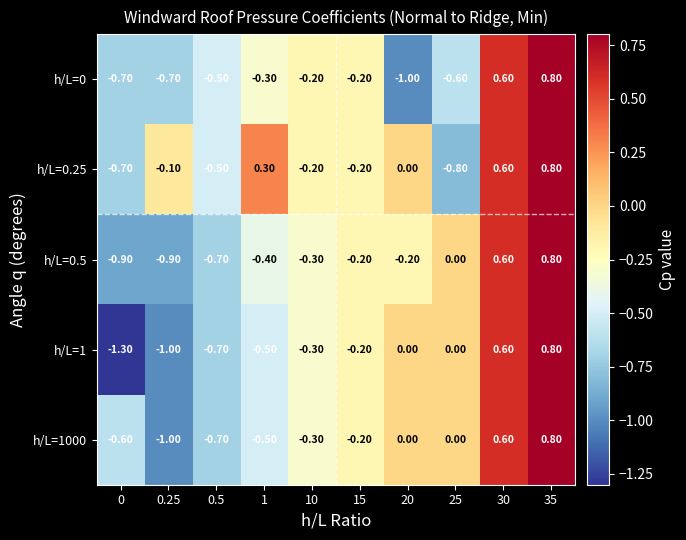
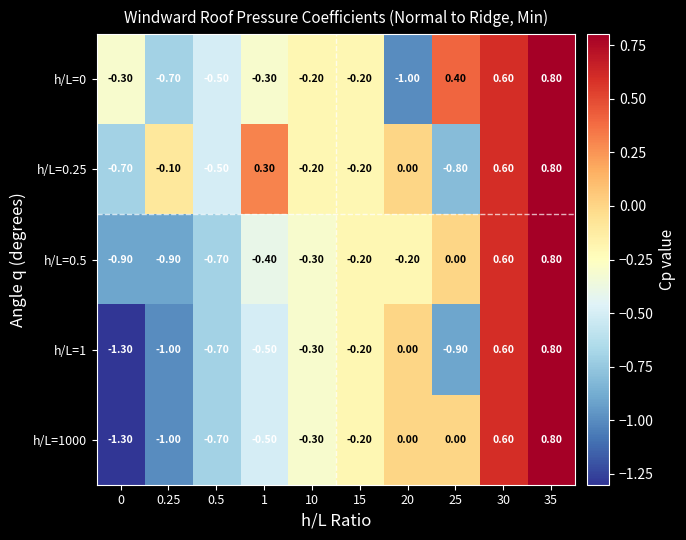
  {
    "h/L=0": {
-     "0": -0.70,
+     "0": -0.30,
      "0.25": -0.70,
      "1": -0.30,
      "10": -0.20,
      "15": -0.20,
      "20": -1.00,
-     "25": -0.60,
+     "25": 0.40,
      "30": 0.60,
      "35": 0.80
    },
    "h/L=0.25": {
      "0": -0.70,
      "0.25": -0.10,
      "1": 0.30,
      "10": -0.20,
      "15": -0.20,
      "20": 0.00,
      "25": -0.80,
      "30": 0.60,
      "35": 0.80
    },
    "h/L=0.5": {
      "0": -0.90,
      "0.25": -0.90,
      "0.5": -0.70,
      "1": -0.40,
      "10": -0.30,
      "15": -0.20,
      "20": -0.20,
      "25": 0.00,
      "30": 0.60,
      "35": 0.80
    },
    "h/L=1": {
      "0": -1.30,
      "0.25": -1.00,
      "0.5": -0.70,
      "10": -0.30,
      "15": -0.20,
      "20": 0.00,
-     "25": 0.00,
+     "25": -0.90,
      "30": 0.60,
      "35": 0.80
    },
    "h/L=1000": {
-     "0": -0.60,
+     "0": -1.30,
      "0.25": -1.00,
      "0.5": -0.70,
      "10": -0.30,
      "15": -0.20,
      "20": 0.00,
      "25": 0.00,
      "30": 0.60,
      "35": 0.80
    }
  }
